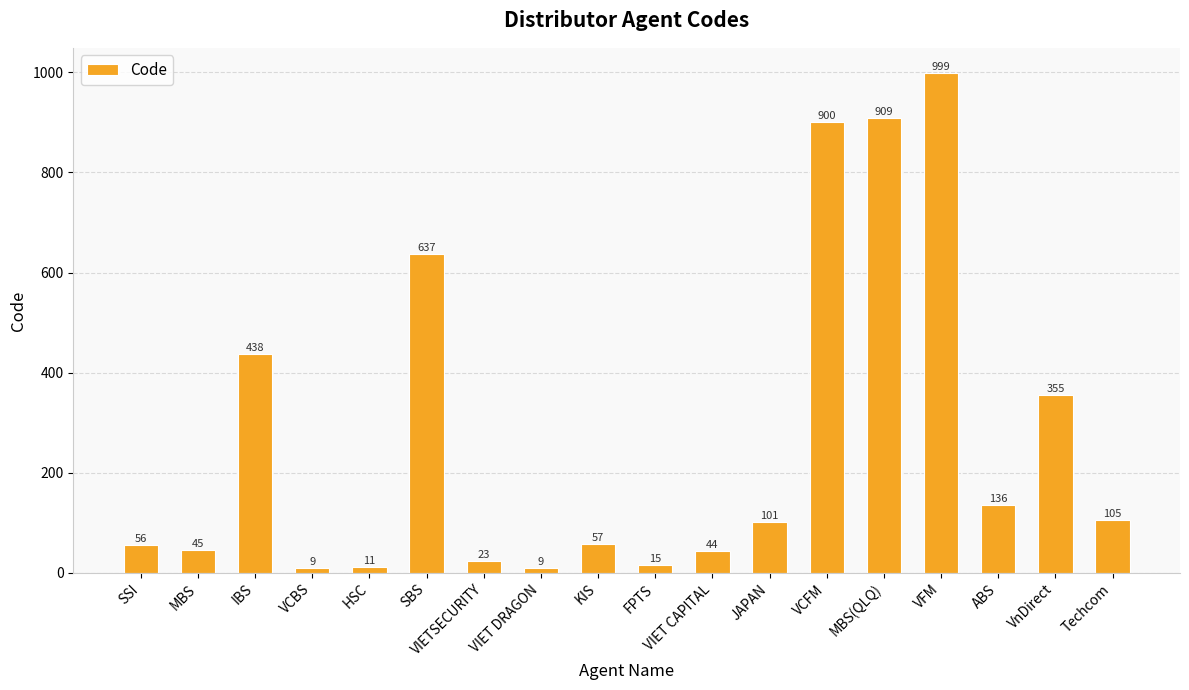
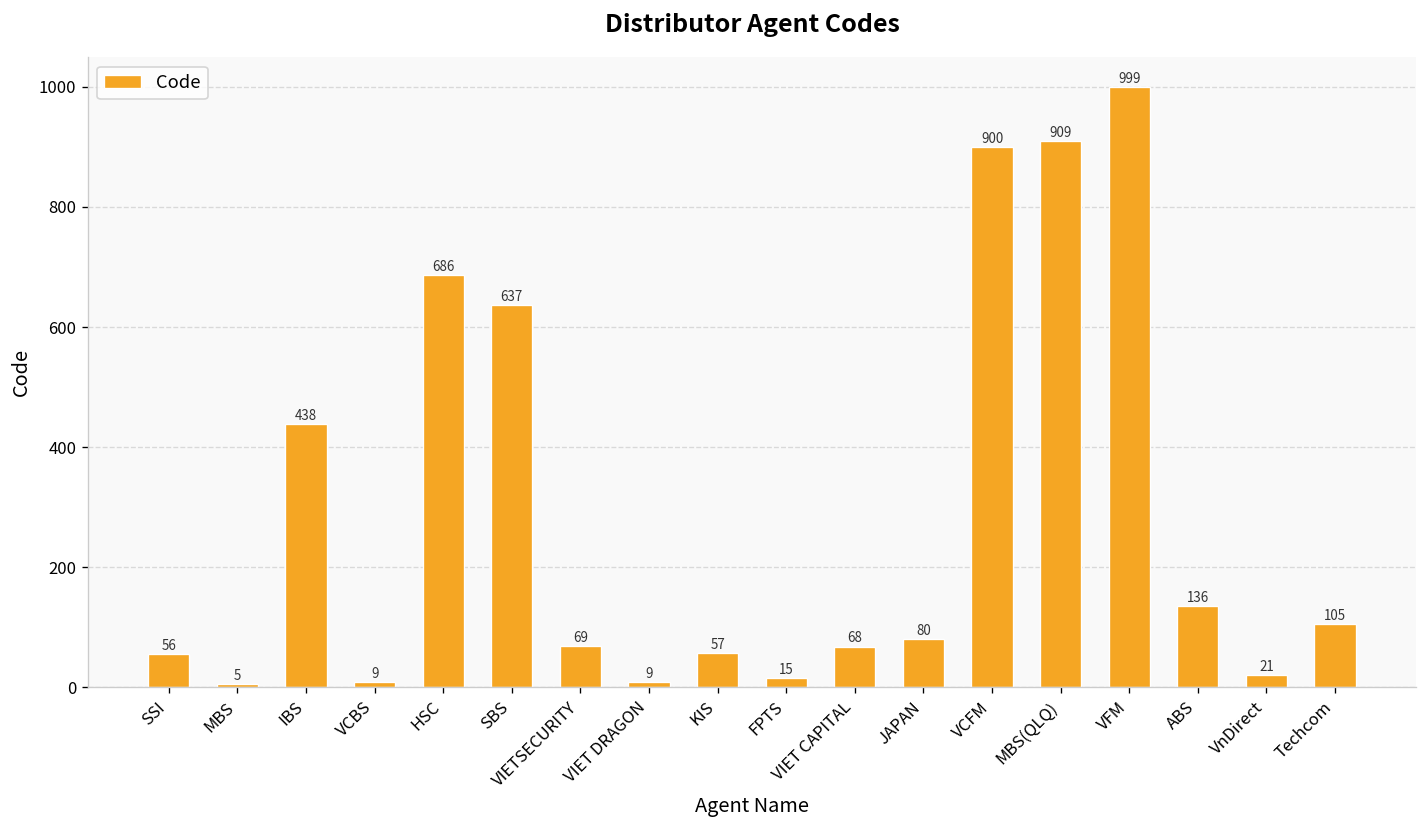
  {
    "SSI": 56,
-   "MBS": 45,
+   "MBS": 5,
    "IBS": 438,
    "VCBS": 9,
-   "HSC": 11,
+   "HSC": 686,
    "SBS": 637,
-   "VIETSECURITY": 23,
+   "VIETSECURITY": 69,
    "VIET DRAGON": 9,
    "KIS": 57,
    "FPTS": 15,
-   "VIET CAPITAL": 44,
-   "JAPAN": 101,
+   "VIET CAPITAL": 68,
+   "JAPAN": 80,
    "VCFM": 900,
    "MBS(QLQ)": 909,
    "VFM": 999,
    "ABS": 136,
-   "VnDirect": 355,
+   "VnDirect": 21,
    "Techcom": 105
  }
